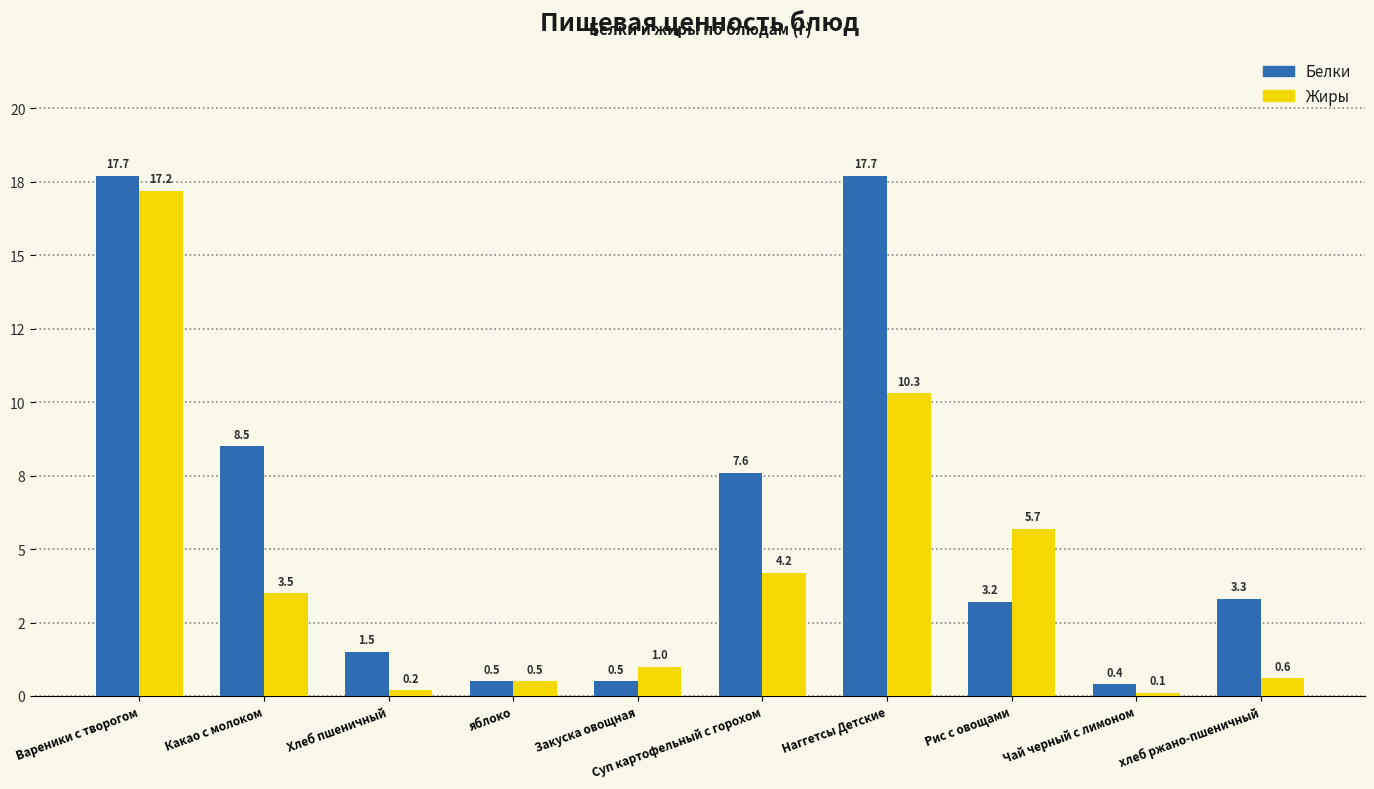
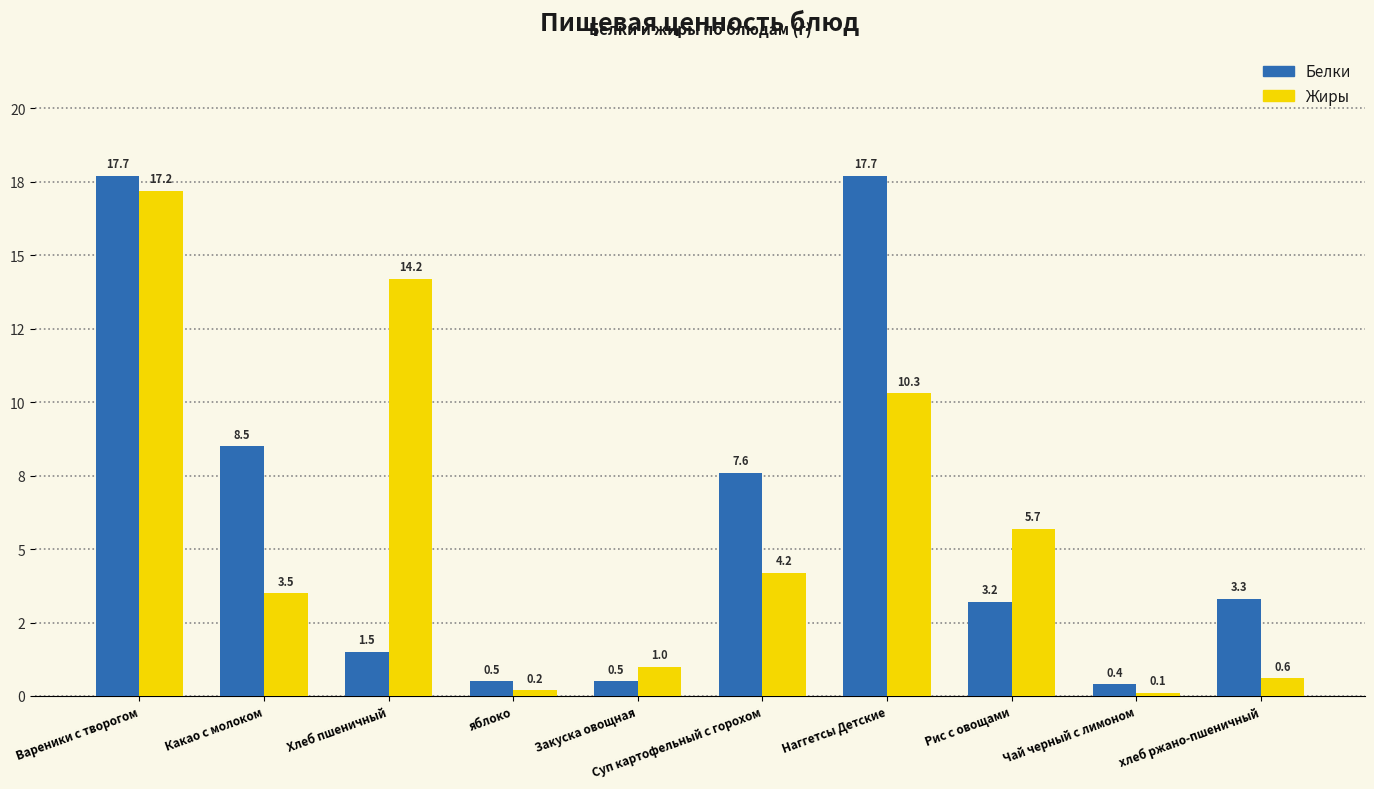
  {
    "Белки": {
      "Вареники с творогом": 17.7,
      "Какао с молоком": 8.5,
      "Хлеб пшеничный": 1.5,
      "яблоко": 0.5,
      "Закуска овощная": 0.5,
      "Суп картофельный с горохом": 7.6,
      "Наггетсы Детские": 17.7,
      "Рис с овощами": 3.2,
      "Чай черный с лимоном": 0.4,
      "хлеб ржано-пшеничный": 3.3
    },
    "Жиры": {
      "Вареники с творогом": 17.2,
      "Какао с молоком": 3.5,
-     "Хлеб пшеничный": 0.2,
-     "яблоко": 0.5,
+     "Хлеб пшеничный": 14.2,
+     "яблоко": 0.2,
      "Закуска овощная": 1.0,
      "Суп картофельный с горохом": 4.2,
      "Наггетсы Детские": 10.3,
      "Рис с овощами": 5.7,
      "Чай черный с лимоном": 0.1,
      "хлеб ржано-пшеничный": 0.6
    }
  }
